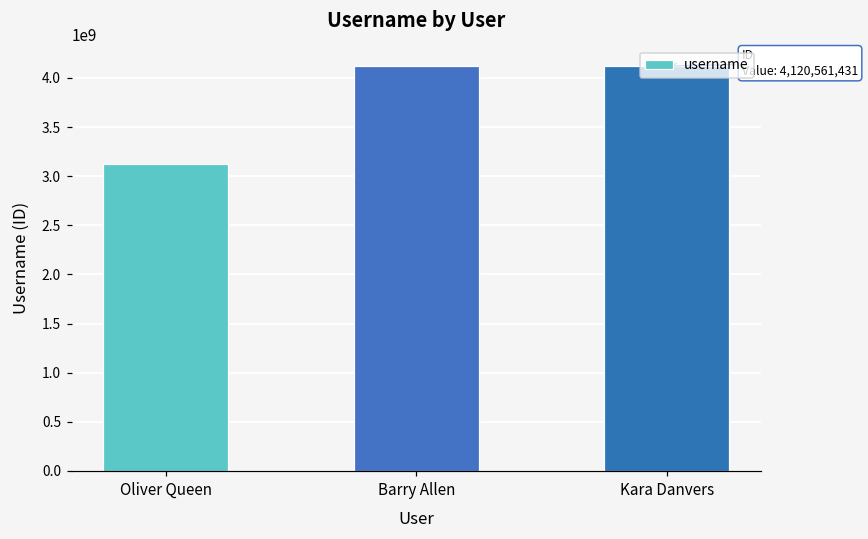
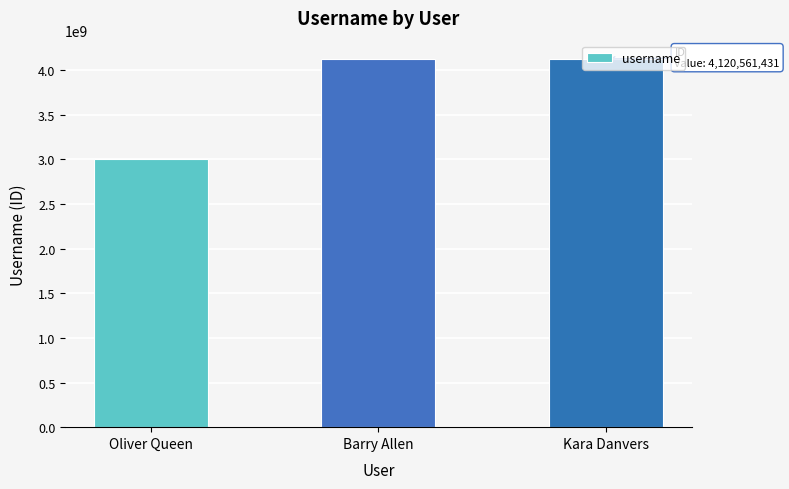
  {
-   "Oliver Queen": 3100000000,
+   "Oliver Queen": 3000000000,
    "Barry Allen": 4100000000
  }
